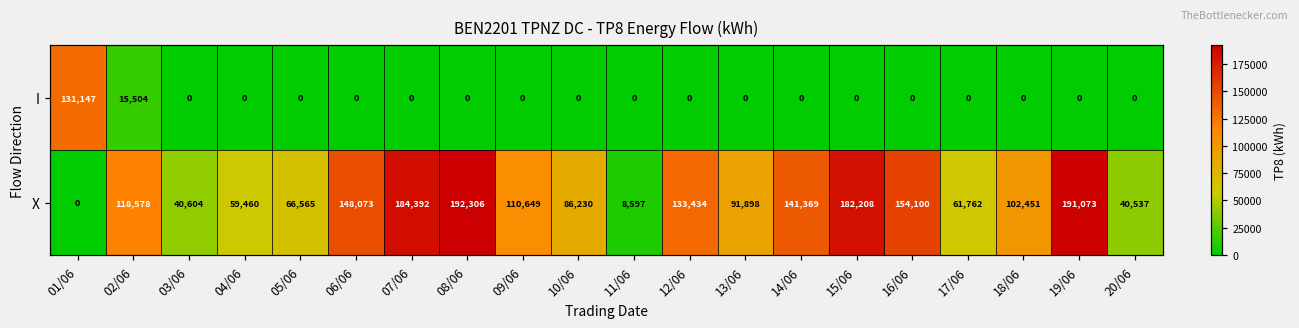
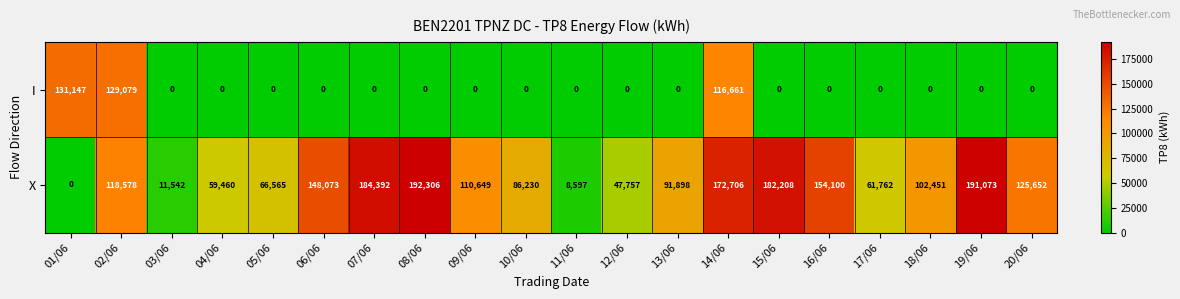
  {
    "I": {
      "01/06": "131,147",
-     "02/06": "15,504",
+     "02/06": "129,079",
      "03/06": "0",
      "04/06": "0",
      "05/06": "0",
      "06/06": "0",
      "07/06": "0",
      "08/06": "0",
      "09/06": "0",
      "10/06": "0",
      "11/06": "0",
      "12/06": "0",
      "13/06": "0",
-     "14/06": "0",
+     "14/06": "116,661",
      "15/06": "0",
      "16/06": "0",
      "17/06": "0",
      "18/06": "0",
      "19/06": "0",
      "20/06": "0"
    },
    "X": {
      "01/06": "0",
      "02/06": "118,578",
-     "03/06": "40,604",
+     "03/06": "11,542",
      "04/06": "59,460",
      "05/06": "66,565",
      "06/06": "148,073",
      "07/06": "184,392",
      "08/06": "192,306",
      "09/06": "110,649",
      "10/06": "86,230",
      "11/06": "8,597",
-     "12/06": "133,434",
+     "12/06": "47,757",
      "13/06": "91,898",
-     "14/06": "141,369",
+     "14/06": "172,706",
      "15/06": "182,208",
      "16/06": "154,100",
      "17/06": "61,762",
      "18/06": "102,451",
      "19/06": "191,073",
-     "20/06": "40,537"
+     "20/06": "125,652"
    }
  }
